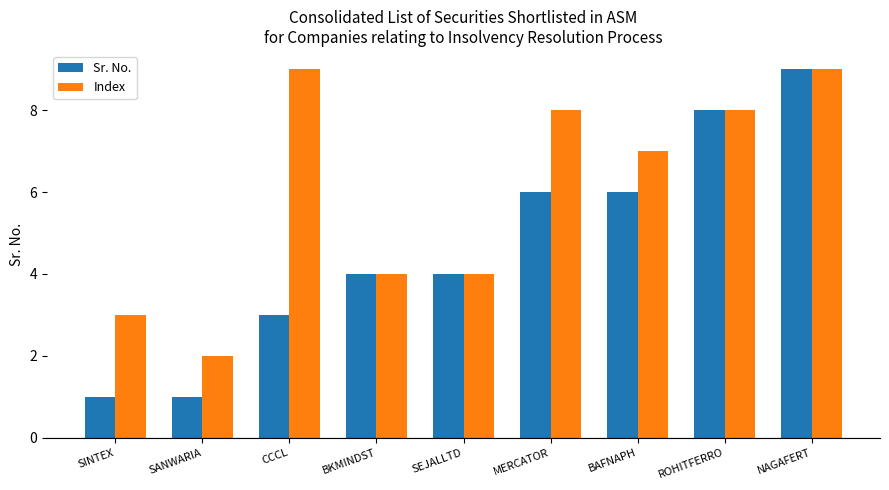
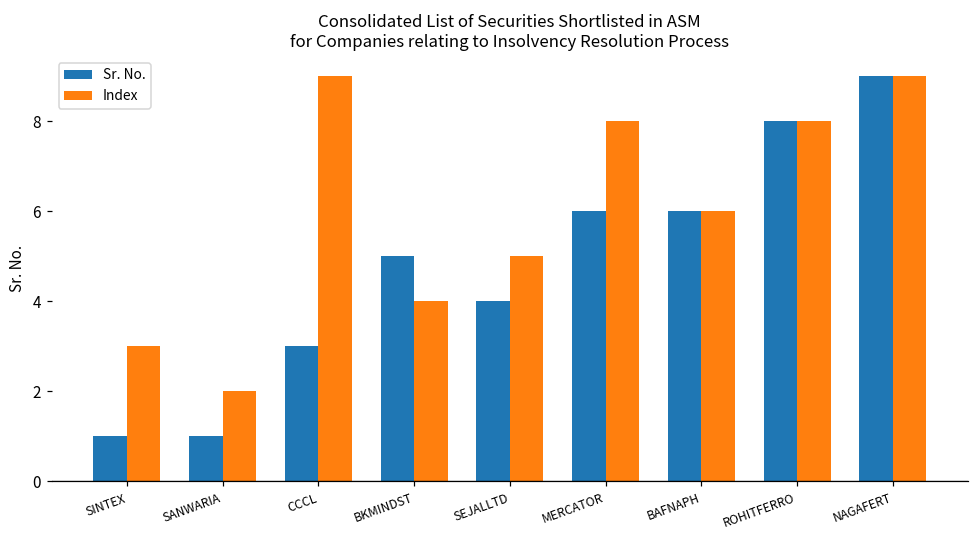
  {
    "Sr. No.": {
      "SINTEX": 1,
      "SANWARIA": 1,
      "CCCL": 3,
-     "BKMINDST": 4,
+     "BKMINDST": 5,
      "SEJALLTD": 4,
      "MERCATOR": 6,
      "BAFNAPH": 6,
      "ROHITFERRO": 8,
      "NAGAFERT": 9
    },
    "Index": {
      "SINTEX": 3,
      "SANWARIA": 2,
      "CCCL": 9,
      "BKMINDST": 4,
-     "SEJALLTD": 4,
+     "SEJALLTD": 5,
      "MERCATOR": 8,
-     "BAFNAPH": 7,
+     "BAFNAPH": 6,
      "ROHITFERRO": 8,
      "NAGAFERT": 9
    }
  }
